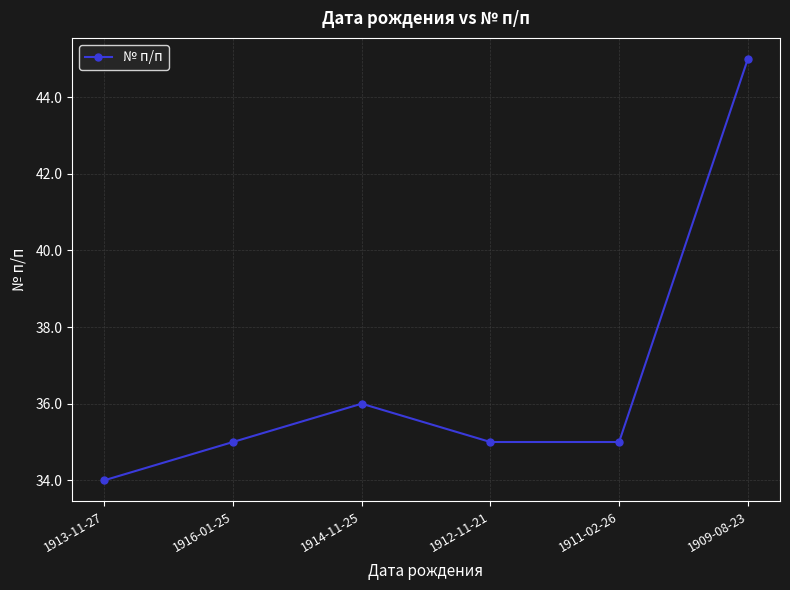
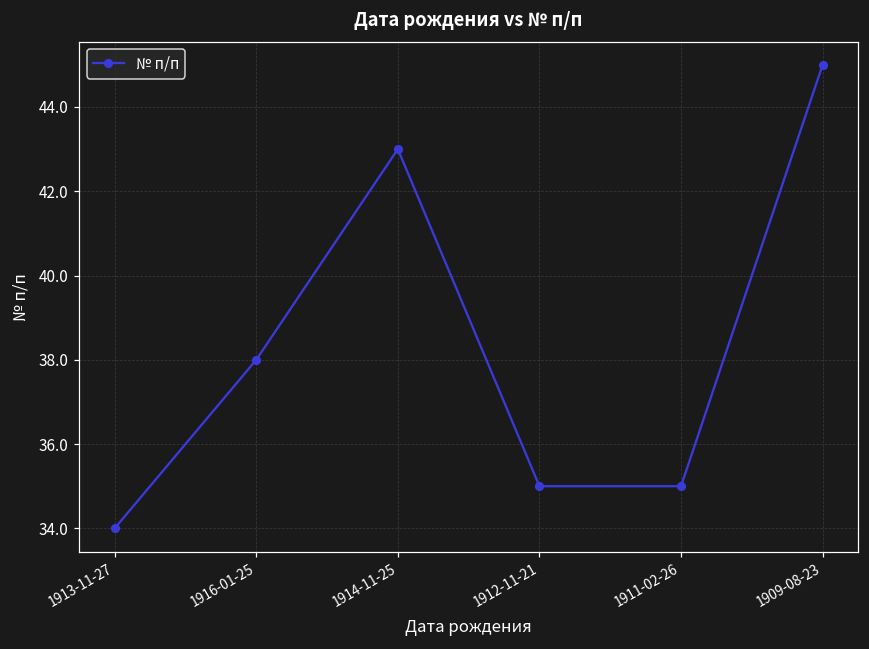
  {
    "1913-11-27": 34,
-   "1916-01-25": 35,
-   "1914-11-25": 36,
+   "1916-01-25": 38,
+   "1914-11-25": 43,
    "1912-11-21": 35,
    "1911-02-26": 35,
    "1909-08-23": 45
  }
